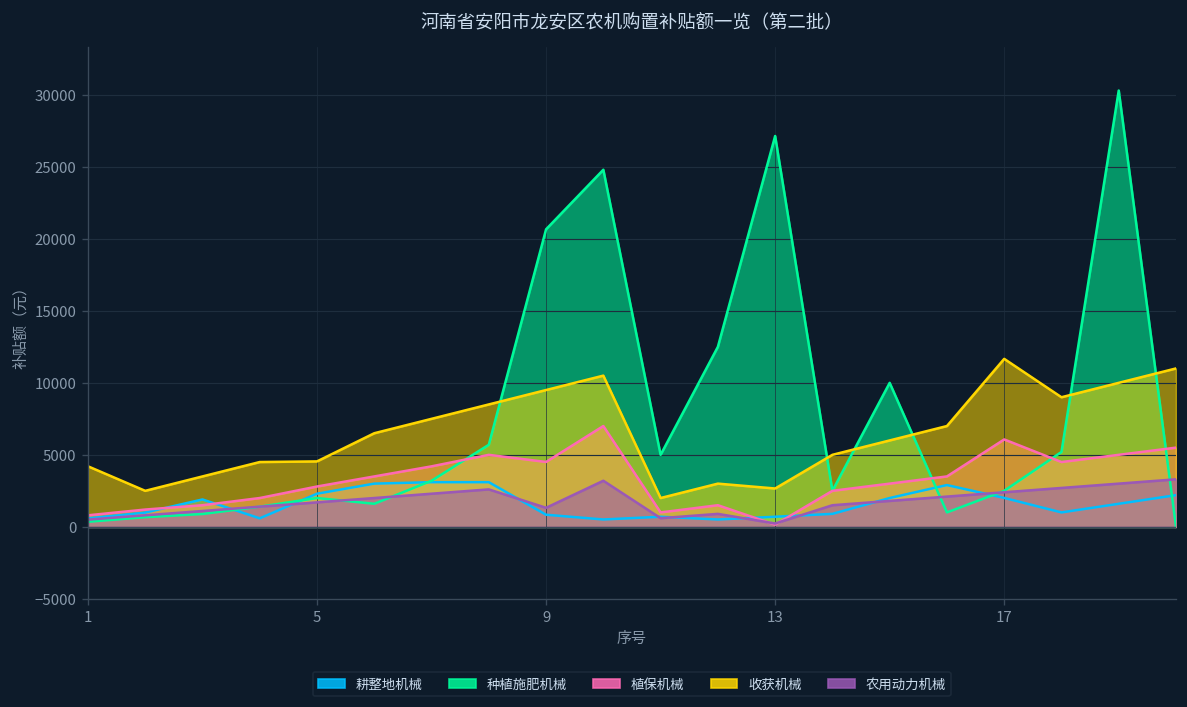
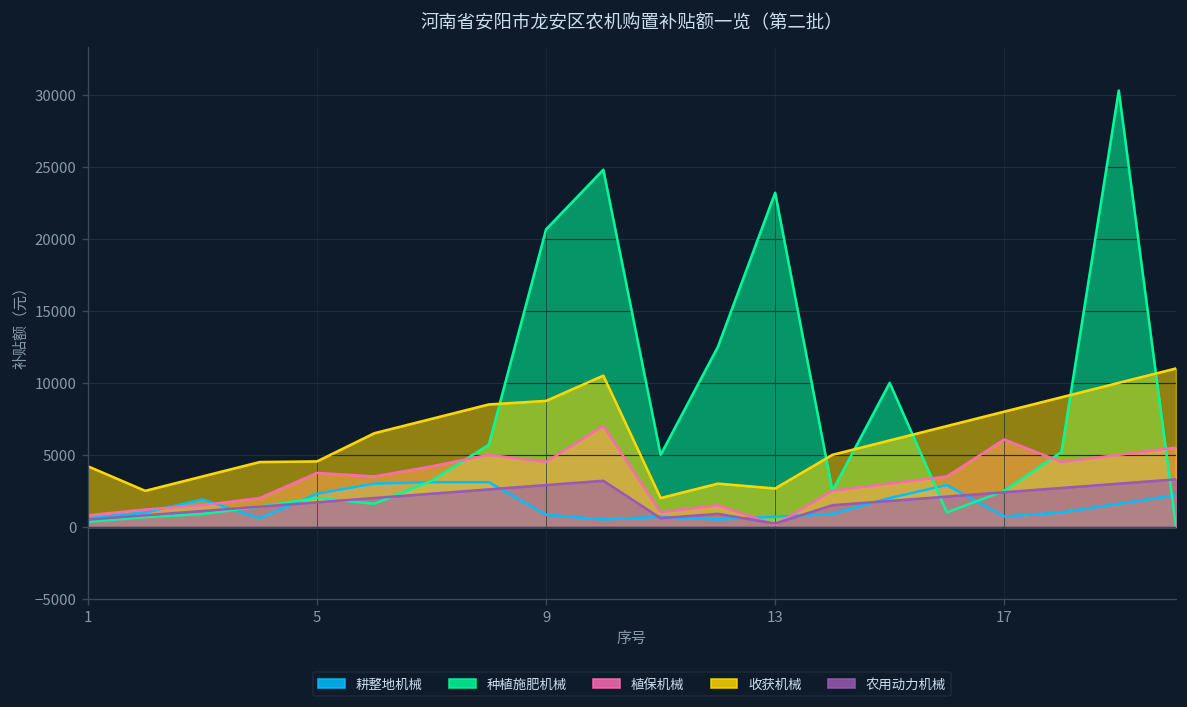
  {
    "耕整地机械": {
      "5": 2300,
      "9": 800,
      "13": 700,
-     "17": 2000
+     "17": 700
    },
    "种植施肥机械": {
      "5": 2000,
      "9": 20700,
-     "13": 27100
+     "13": 23200
    },
    "植保机械": {
-     "5": 2800,
+     "5": 3700,
      "9": 4500,
      "17": 6100
    },
    "收获机械": {
      "1": 4200,
      "5": 4500,
-     "9": 9500,
+     "9": 8700,
      "13": 2700,
-     "17": 11700
+     "17": 8000
    },
    "农用动力机械": {
      "5": 1700,
-     "9": 1300
+     "9": 2900
    }
  }
